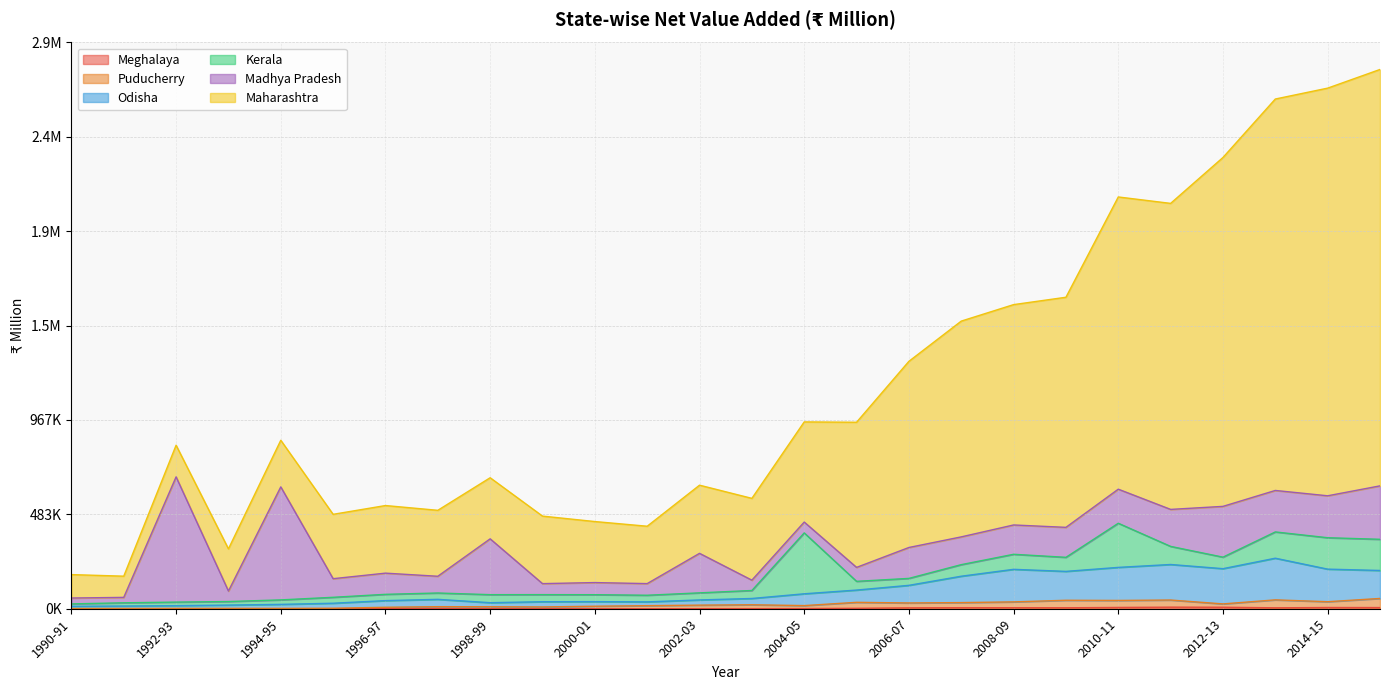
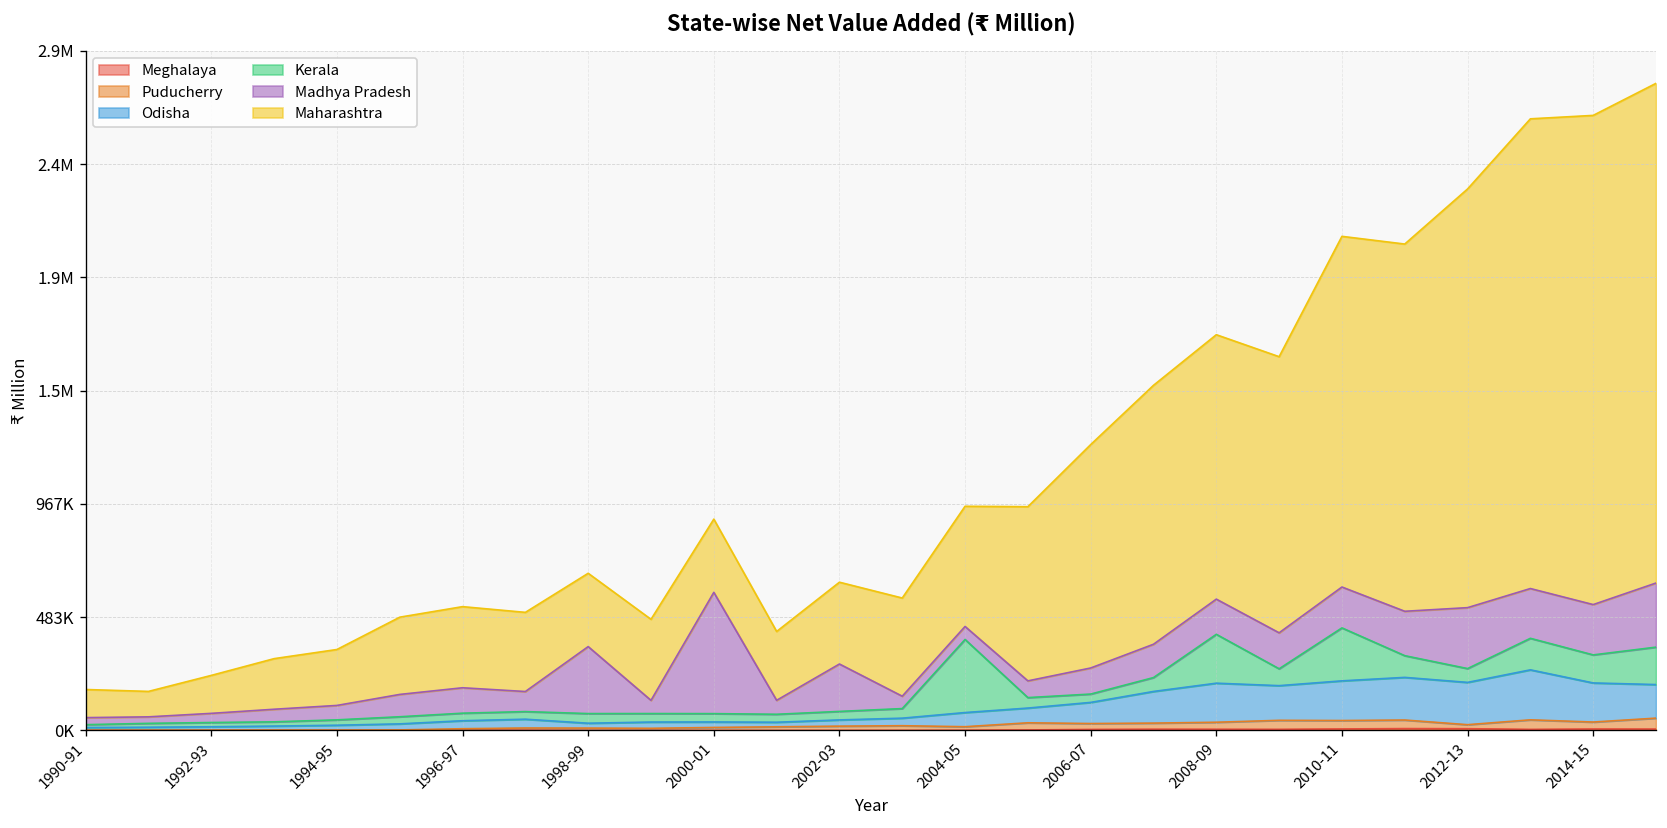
  {
    "Odisha": {
      "1992-93": 10000,
      "1994-95": 20000,
      "1996-97": 30000,
      "1998-99": 20000,
      "2000-01": 20000,
      "2002-03": 30000,
      "2004-05": 60000,
      "2006-07": 90000,
      "2008-09": 170000,
      "2010-11": 170000,
      "2012-13": 180000,
      "2014-15": 170000
    },
    "Kerala": {
      "1992-93": 20000,
      "1994-95": 20000,
      "1996-97": 30000,
      "1998-99": 40000,
      "2000-01": 40000,
      "2002-03": 40000,
      "2004-05": 310000,
      "2006-07": 40000,
-     "2008-09": 80000,
+     "2008-09": 210000,
      "2010-11": 230000,
      "2012-13": 60000,
-     "2014-15": 160000
+     "2014-15": 120000
    },
    "Madhya Pradesh": {
      "1990-91": 30000,
-     "1992-93": 640000,
-     "1994-95": 580000,
+     "1992-93": 40000,
+     "1994-95": 60000,
      "1996-97": 110000,
      "1998-99": 290000,
-     "2000-01": 60000,
+     "2000-01": 520000,
      "2002-03": 200000,
      "2004-05": 60000,
-     "2006-07": 160000,
+     "2006-07": 110000,
      "2008-09": 150000,
      "2010-11": 170000,
      "2012-13": 260000,
      "2014-15": 210000
    }
  }
